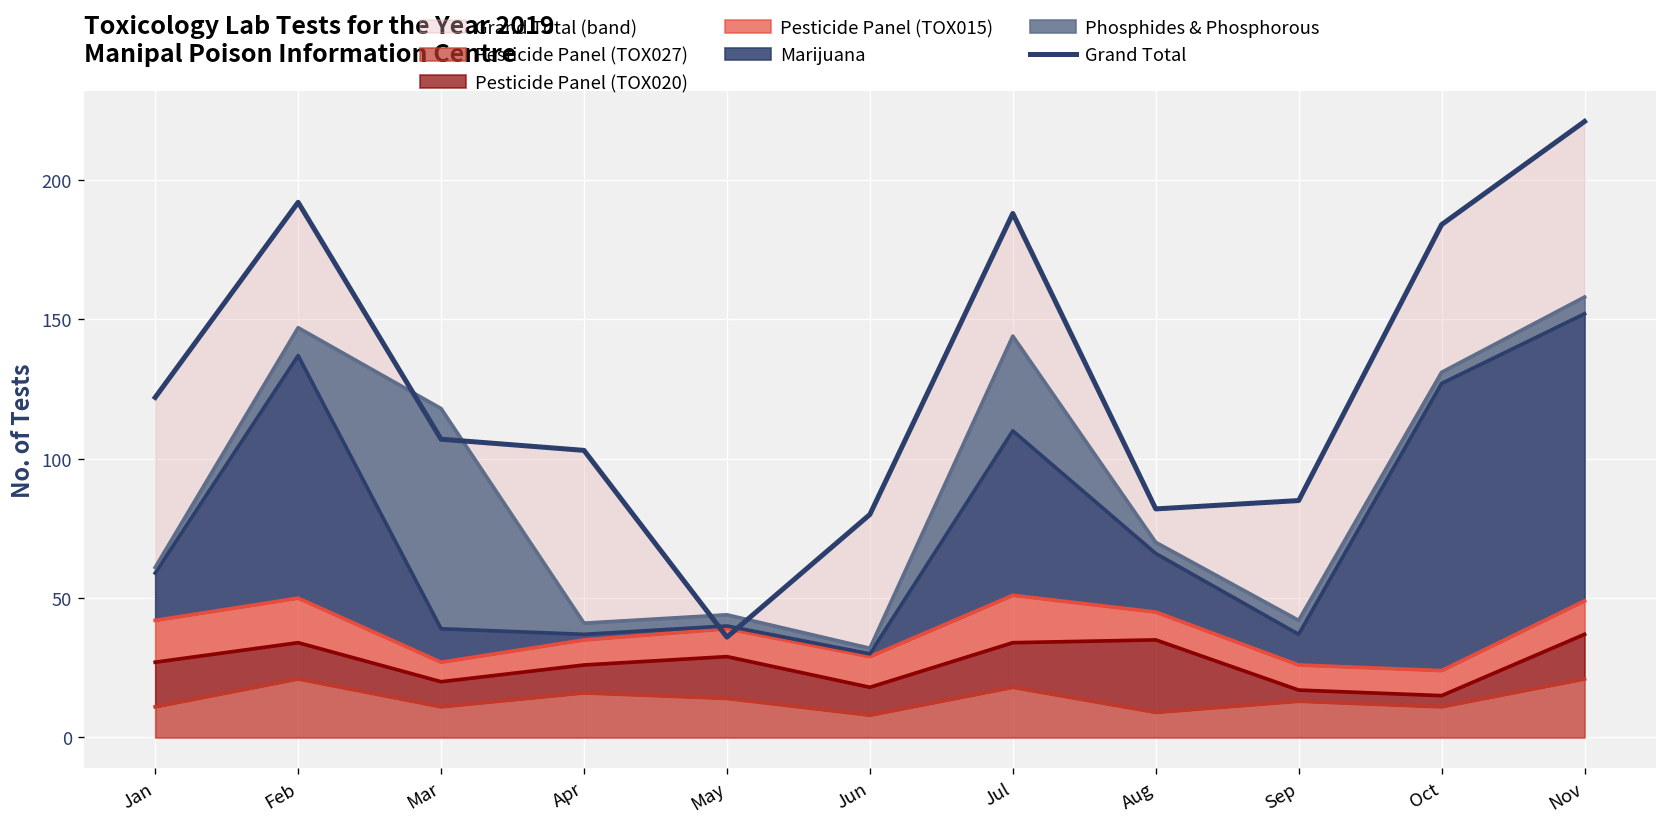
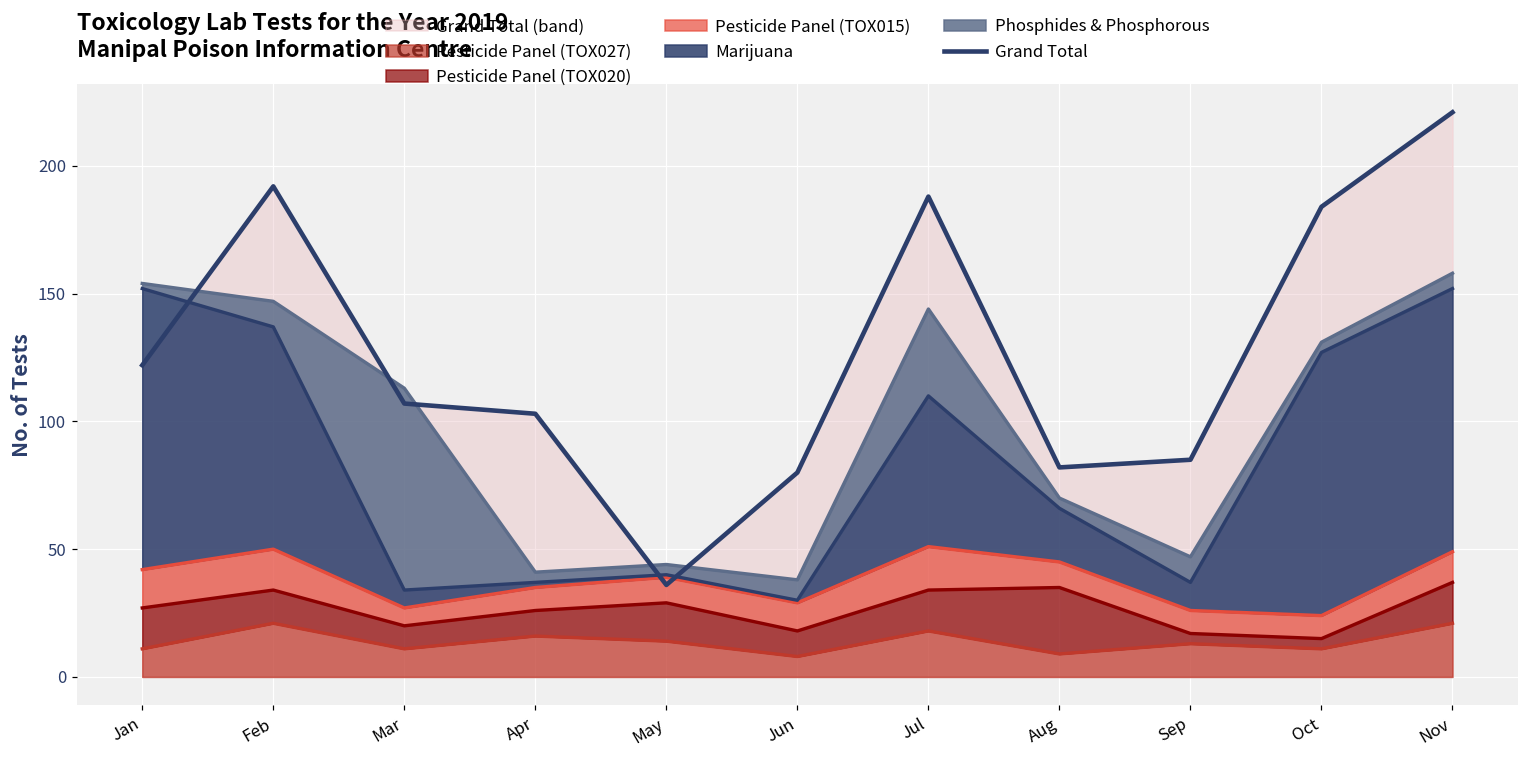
  {
    "Grand Total (band)": {
      "Jan": 122,
      "Feb": 192,
      "Mar": 107,
      "Apr": 103,
      "May": 36,
      "Jun": 80,
      "Jul": 188,
      "Aug": 82,
      "Sep": 85,
      "Oct": 184,
      "Nov": 221
    },
    "Pesticide Panel (TOX020)": {
      "Jan": 16,
      "Feb": 13,
      "Mar": 9,
      "Apr": 10,
      "May": 15,
      "Jun": 10,
      "Jul": 16,
      "Aug": 26,
      "Sep": 4,
      "Oct": 4,
      "Nov": 16
    },
    "Marijuana": {
-     "Jan": 17,
+     "Jan": 110,
      "Feb": 87,
-     "Mar": 12,
+     "Mar": 7,
      "Apr": 2,
      "Jul": 59,
      "Aug": 21,
      "Sep": 11,
      "Oct": 103,
      "Nov": 103
    },
    "Phosphides & Phosphorous": {
      "Jan": 2,
      "Feb": 10,
      "Mar": 79,
      "Apr": 4,
      "May": 4,
-     "Jun": 2,
+     "Jun": 8,
      "Jul": 34,
      "Aug": 4,
-     "Sep": 5,
+     "Sep": 10,
      "Oct": 4,
      "Nov": 6
    }
  }
